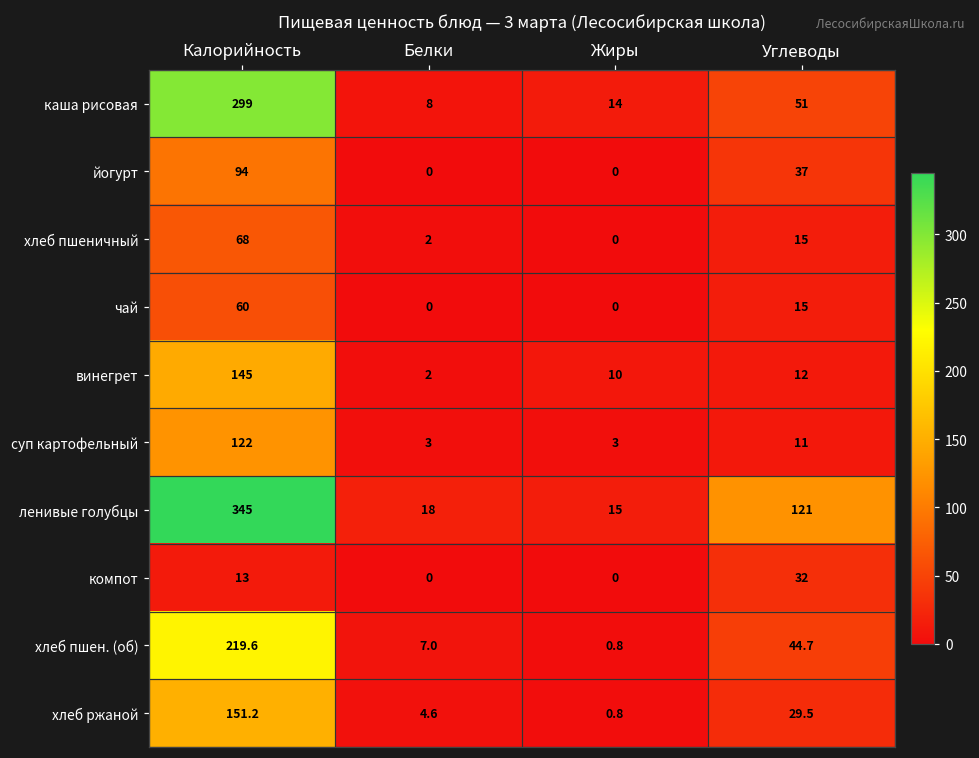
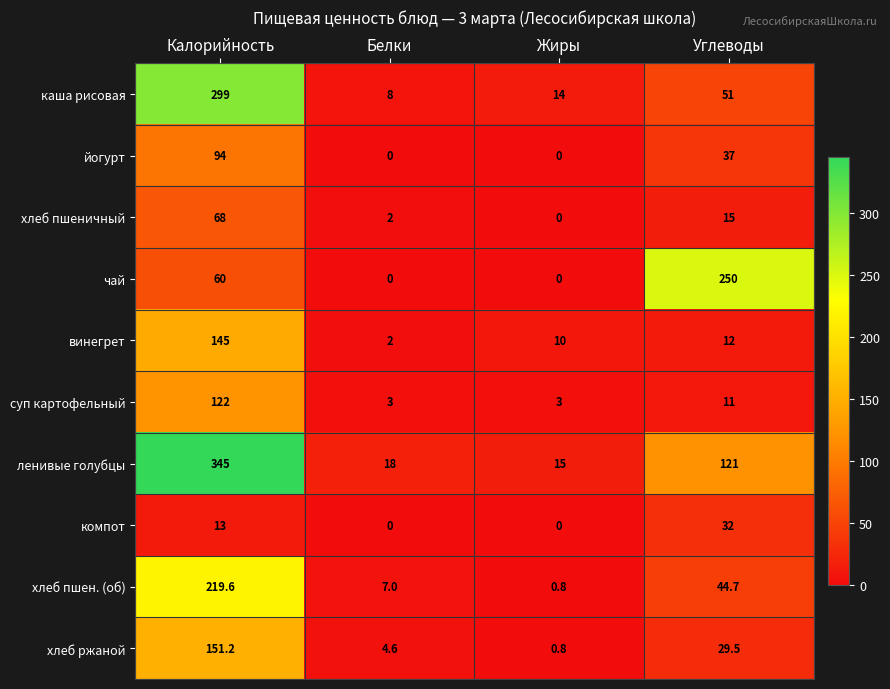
  {
    "каша рисовая": {
      "Калорийность": 299,
      "Белки": 8,
      "Жиры": 14,
      "Углеводы": 51
    },
    "йогурт": {
      "Калорийность": 94,
      "Белки": 0,
      "Жиры": 0,
      "Углеводы": 37
    },
    "хлеб пшеничный": {
      "Калорийность": 68,
      "Белки": 2,
      "Жиры": 0,
      "Углеводы": 15
    },
    "чай": {
      "Калорийность": 60,
      "Белки": 0,
      "Жиры": 0,
-     "Углеводы": 15
+     "Углеводы": 250
    },
    "винегрет": {
      "Калорийность": 145,
      "Белки": 2,
      "Жиры": 10,
      "Углеводы": 12
    },
    "суп картофельный": {
      "Калорийность": 122,
      "Белки": 3,
      "Жиры": 3,
      "Углеводы": 11
    },
    "ленивые голубцы": {
      "Калорийность": 345,
      "Белки": 18,
      "Жиры": 15,
      "Углеводы": 121
    },
    "компот": {
      "Калорийность": 13,
      "Белки": 0,
      "Жиры": 0,
      "Углеводы": 32
    },
    "хлеб пшен. (об)": {
      "Калорийность": 219.6,
      "Белки": 7.0,
      "Жиры": 0.8,
      "Углеводы": 44.7
    },
    "хлеб ржаной": {
      "Калорийность": 151.2,
      "Белки": 4.6,
      "Жиры": 0.8,
      "Углеводы": 29.5
    }
  }
